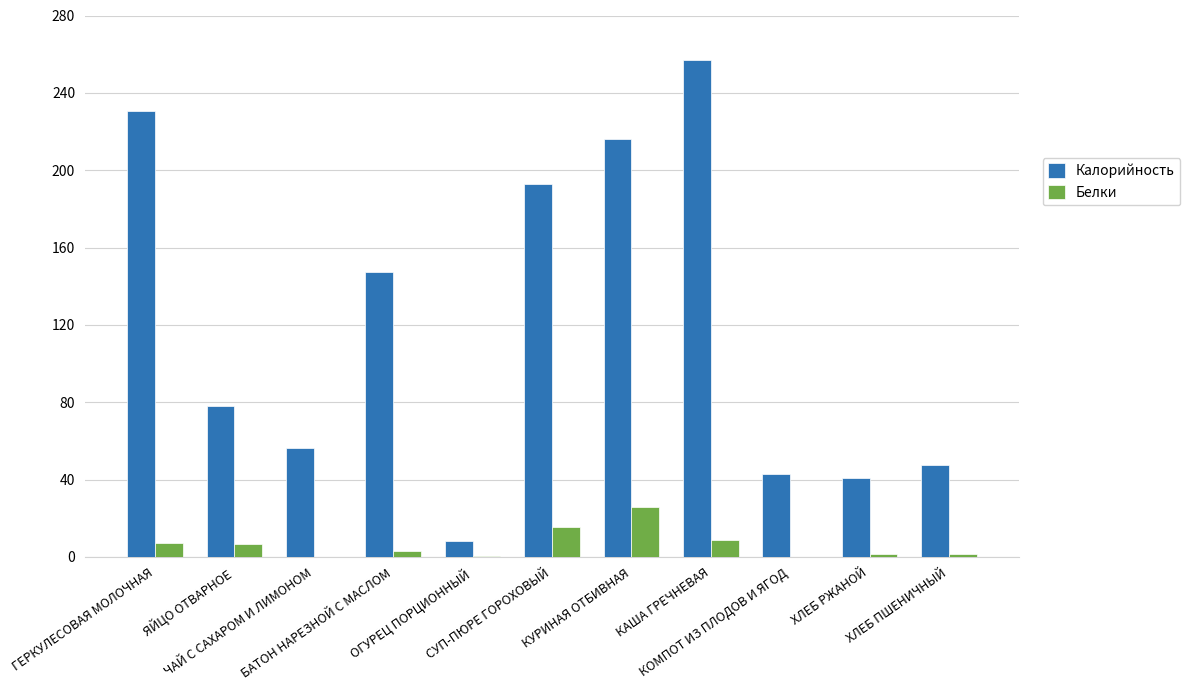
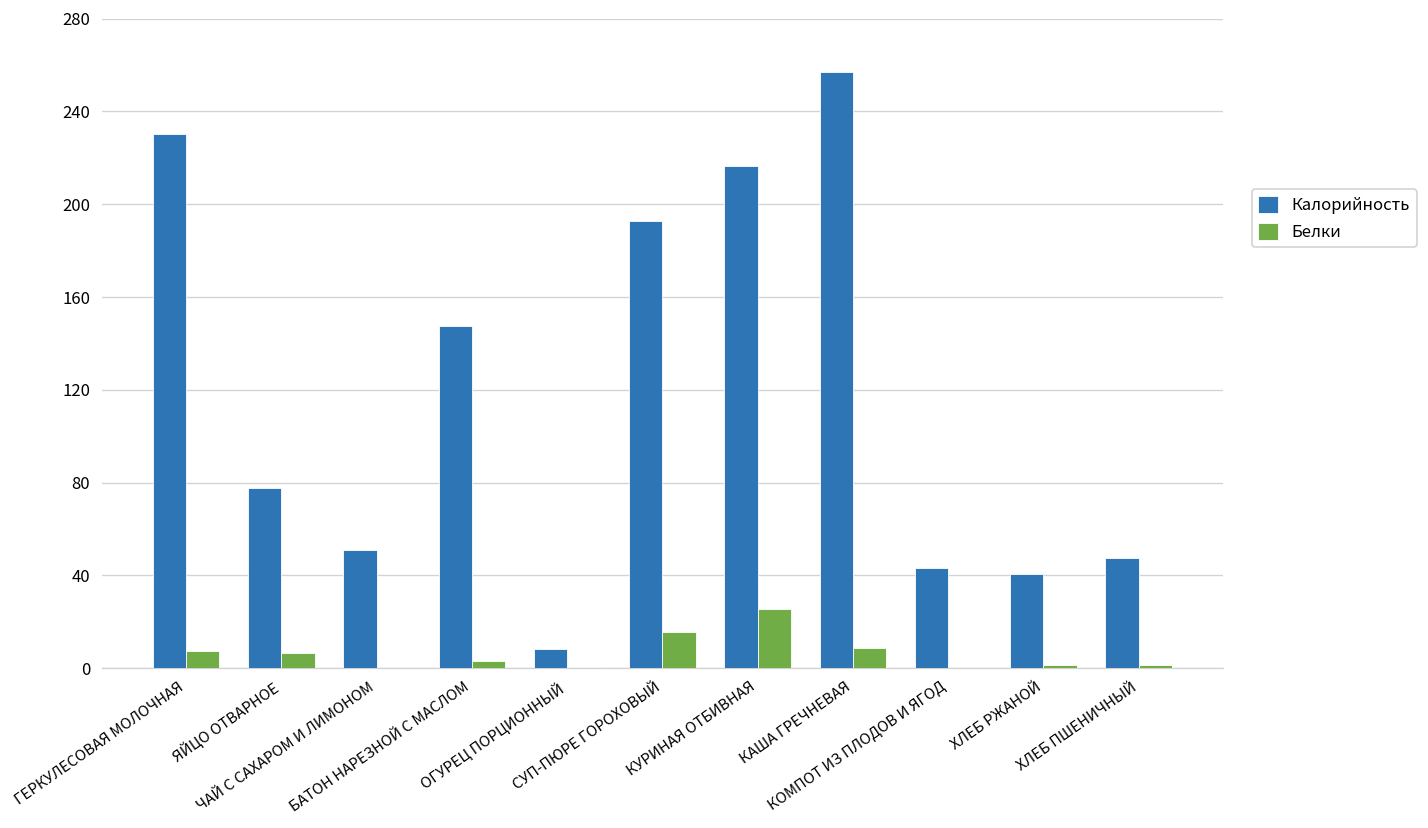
  {
    "Калорийность": {
      "ГЕРКУЛЕСОВАЯ МОЛОЧНАЯ": 230,
      "ЯЙЦО ОТВАРНОЕ": 78,
-     "ЧАЙ С САХАРОМ И ЛИМОНОМ": 56,
+     "ЧАЙ С САХАРОМ И ЛИМОНОМ": 51,
      "БАТОН НАРЕЗНОЙ С МАСЛОМ": 148,
      "ОГУРЕЦ ПОРЦИОННЫЙ": 8,
      "СУП-ПЮРЕ ГОРОХОВЫЙ": 193,
      "КУРИНАЯ ОТБИВНАЯ": 216,
      "КАША ГРЕЧНЕВАЯ": 257,
      "КОМПОТ ИЗ ПЛОДОВ И ЯГОД": 43,
      "ХЛЕБ РЖАНОЙ": 41,
      "ХЛЕБ ПШЕНИЧНЫЙ": 47
    },
    "Белки": {
      "ГЕРКУЛЕСОВАЯ МОЛОЧНАЯ": 7,
      "ЯЙЦО ОТВАРНОЕ": 7,
      "БАТОН НАРЕЗНОЙ С МАСЛОМ": 3,
      "СУП-ПЮРЕ ГОРОХОВЫЙ": 16,
      "КУРИНАЯ ОТБИВНАЯ": 26,
      "КАША ГРЕЧНЕВАЯ": 9,
      "ХЛЕБ РЖАНОЙ": 1,
      "ХЛЕБ ПШЕНИЧНЫЙ": 2
    }
  }
